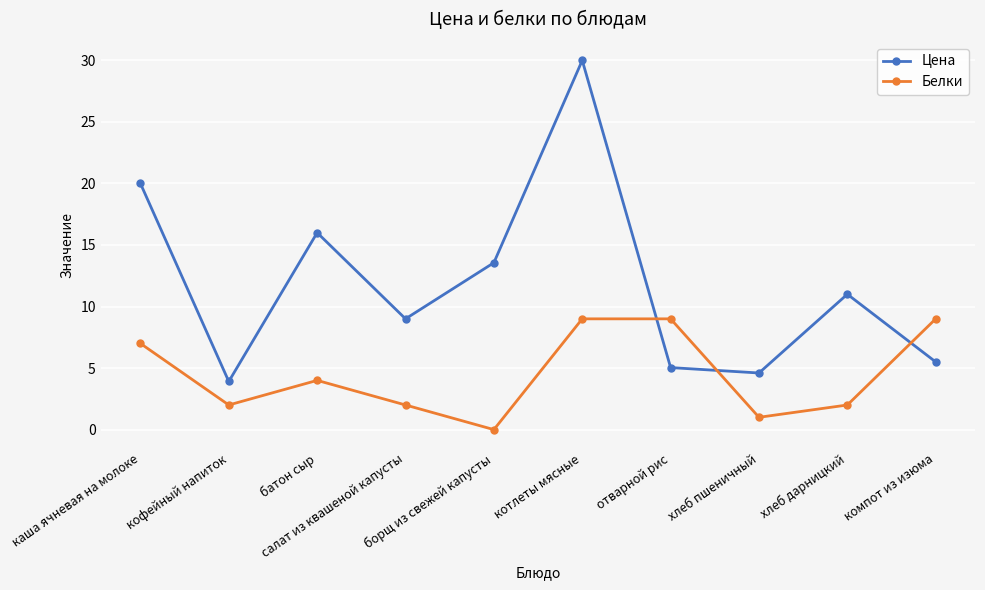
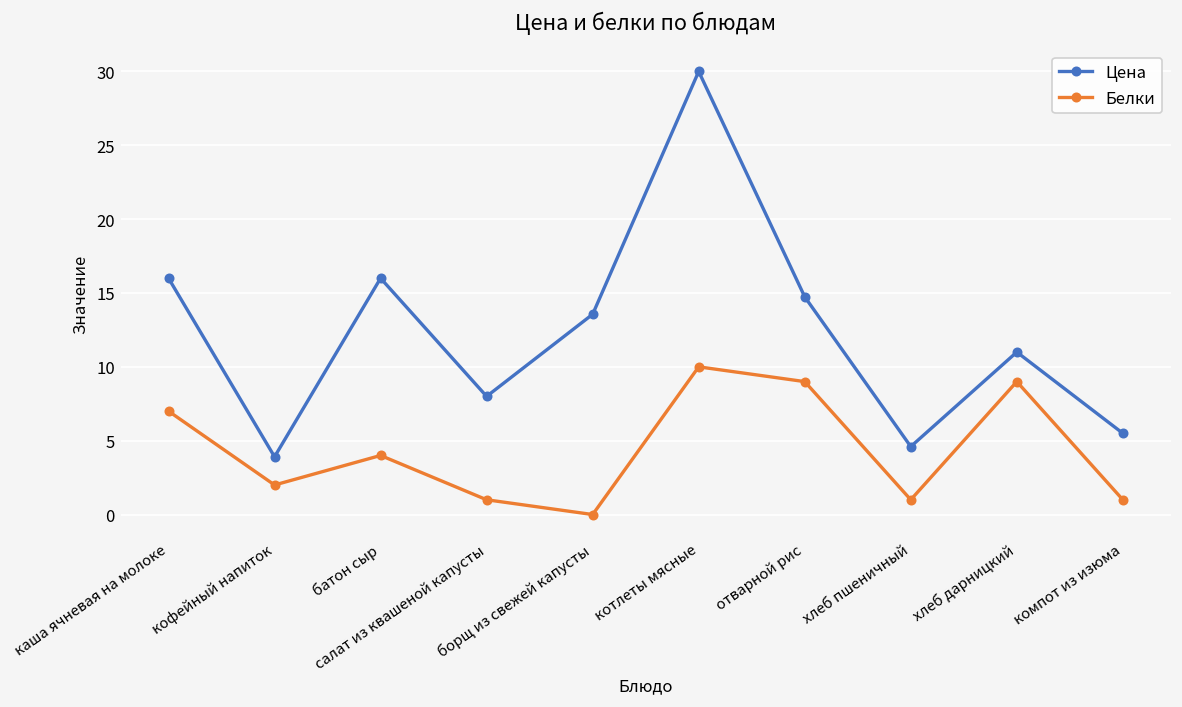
  {
    "Цена": {
-     "каша ячневая на молоке": 20,
+     "каша ячневая на молоке": 16,
      "кофейный напиток": 3.9,
      "батон сыр": 16.0,
-     "салат из квашеной капусты": 9,
+     "салат из квашеной капусты": 8,
      "борщ из свежей капусты": 13.6,
      "котлеты мясные": 30.0,
-     "отварной рис": 5.0,
+     "отварной рис": 14.7,
      "хлеб пшеничный": 4.6,
      "хлеб дарницкий": 11.0,
      "компот из изюма": 5.5
    },
    "Белки": {
      "каша ячневая на молоке": 7,
      "кофейный напиток": 2,
      "батон сыр": 4,
-     "салат из квашеной капусты": 2,
+     "салат из квашеной капусты": 1,
      "борщ из свежей капусты": 0,
-     "котлеты мясные": 9,
+     "котлеты мясные": 10,
      "отварной рис": 9,
      "хлеб пшеничный": 1,
-     "хлеб дарницкий": 2,
-     "компот из изюма": 9
+     "хлеб дарницкий": 9,
+     "компот из изюма": 1
    }
  }
